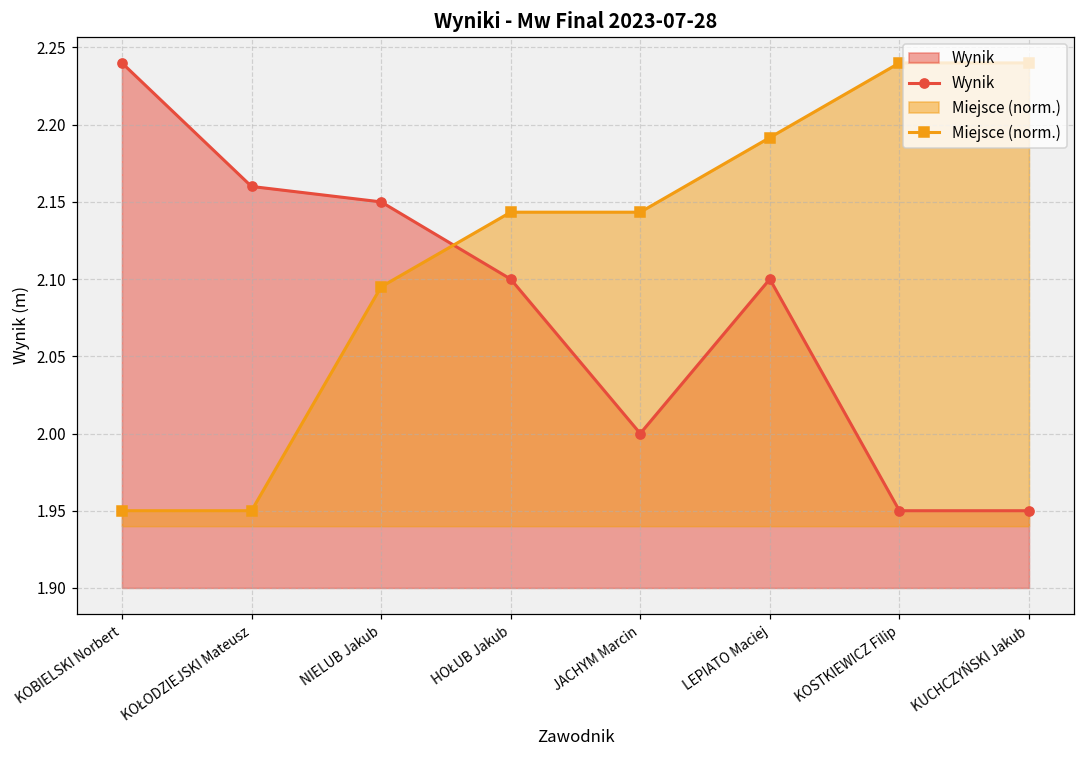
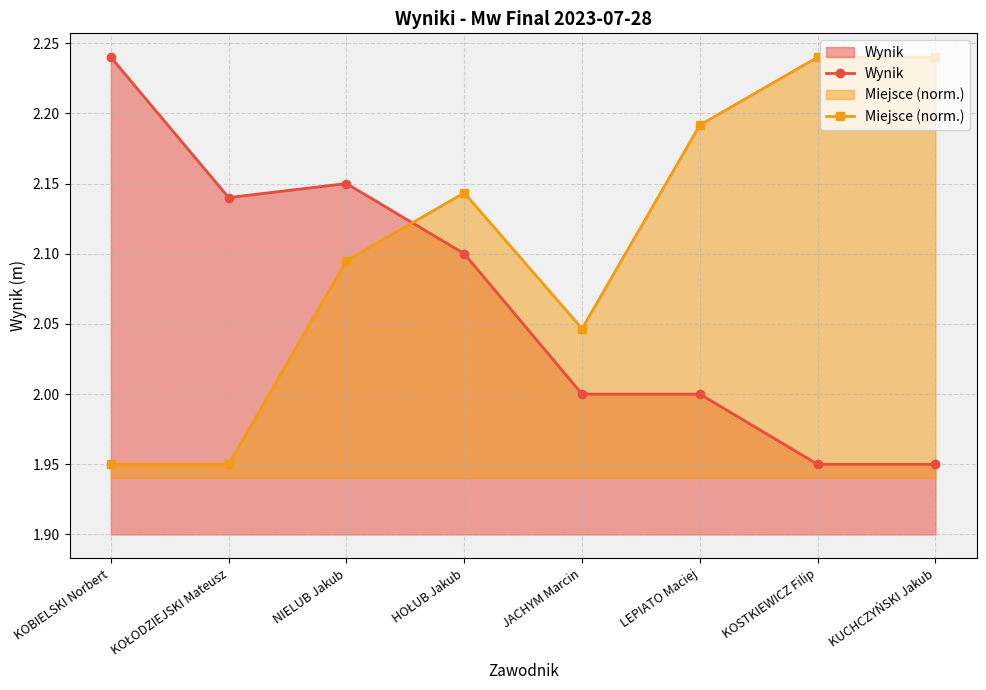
  {
    "Wynik": {
      "KOBIELSKI Norbert": 2.24,
-     "KOŁODZIEJSKI Mateusz": 2.16,
+     "KOŁODZIEJSKI Mateusz": 2.14,
      "NIELUB Jakub": 2.15,
      "HOŁUB Jakub": 2.10,
      "JACHYM Marcin": 2.00,
-     "LEPIATO Maciej": 2.1,
+     "LEPIATO Maciej": 2.0,
      "KOSTKIEWICZ Filip": 1.95,
      "KUCHCZYŃSKI Jakub": 1.95
    },
    "Miejsce (norm.)": {
      "KOBIELSKI Norbert": 1.950,
      "KOŁODZIEJSKI Mateusz": 1.950,
      "NIELUB Jakub": 2.095,
      "HOŁUB Jakub": 2.143,
-     "JACHYM Marcin": 2.143,
+     "JACHYM Marcin": 2.047,
      "LEPIATO Maciej": 2.192,
      "KOSTKIEWICZ Filip": 2.240
    }
  }
